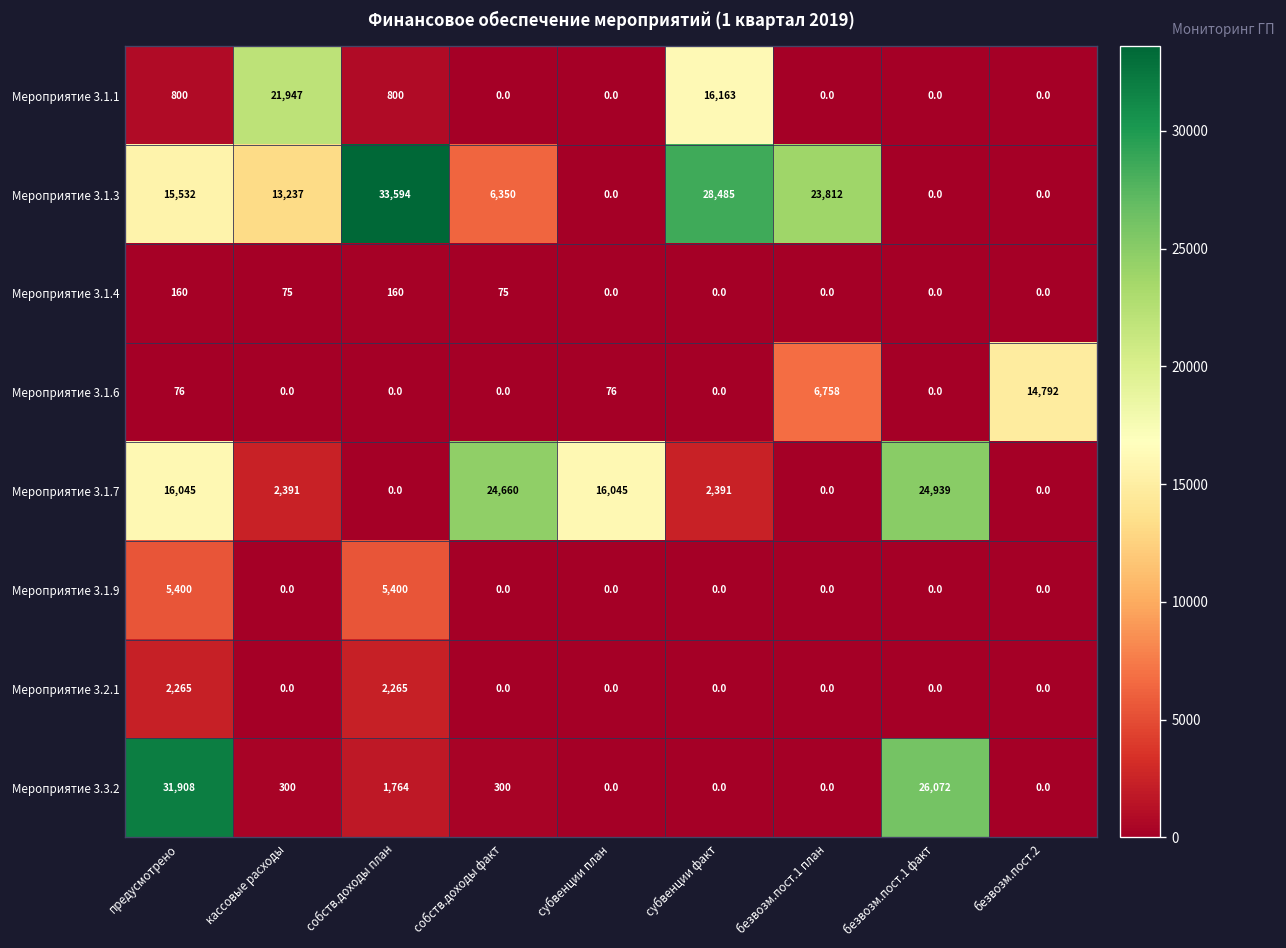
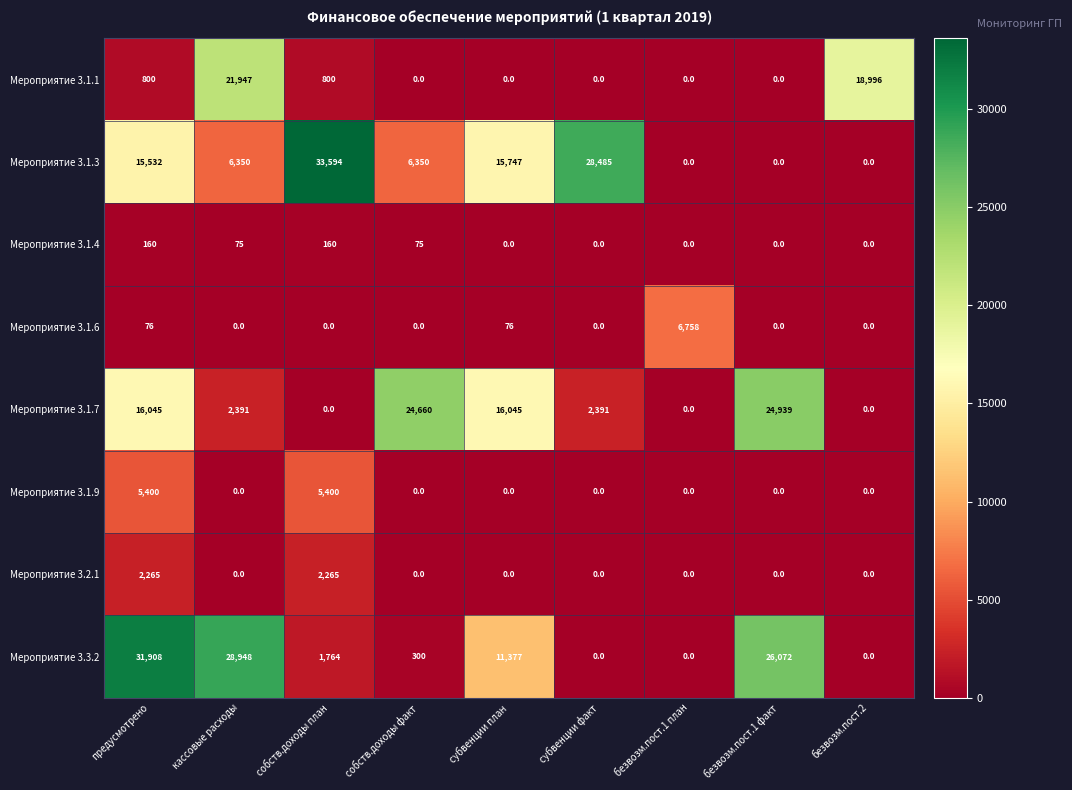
  {
    "Мероприятие 3.1.1": {
      "предусмотрено": "800",
      "кассовые расходы": "21,947",
      "собств.доходы план": "800",
      "собств.доходы факт": "0.0",
      "субвенции план": "0.0",
-     "субвенции факт": "16,163",
+     "субвенции факт": "0.0",
      "безвозм.пост.1 план": "0.0",
      "безвозм.пост.1 факт": "0.0",
-     "безвозм.пост.2": "0.0"
+     "безвозм.пост.2": "18,996"
    },
    "Мероприятие 3.1.3": {
      "предусмотрено": "15,532",
-     "кассовые расходы": "13,237",
+     "кассовые расходы": "6,350",
      "собств.доходы план": "33,594",
      "собств.доходы факт": "6,350",
-     "субвенции план": "0.0",
+     "субвенции план": "15,747",
      "субвенции факт": "28,485",
-     "безвозм.пост.1 план": "23,812",
+     "безвозм.пост.1 план": "0.0",
      "безвозм.пост.1 факт": "0.0",
      "безвозм.пост.2": "0.0"
    },
    "Мероприятие 3.1.4": {
      "предусмотрено": "160",
      "кассовые расходы": "75",
      "собств.доходы план": "160",
      "собств.доходы факт": "75",
      "субвенции план": "0.0",
      "субвенции факт": "0.0",
      "безвозм.пост.1 план": "0.0",
      "безвозм.пост.1 факт": "0.0",
      "безвозм.пост.2": "0.0"
    },
    "Мероприятие 3.1.6": {
      "предусмотрено": "76",
      "кассовые расходы": "0.0",
      "собств.доходы план": "0.0",
      "собств.доходы факт": "0.0",
      "субвенции план": "76",
      "субвенции факт": "0.0",
      "безвозм.пост.1 план": "6,758",
      "безвозм.пост.1 факт": "0.0",
-     "безвозм.пост.2": "14,792"
+     "безвозм.пост.2": "0.0"
    },
    "Мероприятие 3.1.7": {
      "предусмотрено": "16,045",
      "кассовые расходы": "2,391",
      "собств.доходы план": "0.0",
      "собств.доходы факт": "24,660",
      "субвенции план": "16,045",
      "субвенции факт": "2,391",
      "безвозм.пост.1 план": "0.0",
      "безвозм.пост.1 факт": "24,939",
      "безвозм.пост.2": "0.0"
    },
    "Мероприятие 3.1.9": {
      "предусмотрено": "5,400",
      "кассовые расходы": "0.0",
      "собств.доходы план": "5,400",
      "собств.доходы факт": "0.0",
      "субвенции план": "0.0",
      "субвенции факт": "0.0",
      "безвозм.пост.1 план": "0.0",
      "безвозм.пост.1 факт": "0.0",
      "безвозм.пост.2": "0.0"
    },
    "Мероприятие 3.2.1": {
      "предусмотрено": "2,265",
      "кассовые расходы": "0.0",
      "собств.доходы план": "2,265",
      "собств.доходы факт": "0.0",
      "субвенции план": "0.0",
      "субвенции факт": "0.0",
      "безвозм.пост.1 план": "0.0",
      "безвозм.пост.1 факт": "0.0",
      "безвозм.пост.2": "0.0"
    },
    "Мероприятие 3.3.2": {
      "предусмотрено": "31,908",
-     "кассовые расходы": "300",
+     "кассовые расходы": "28,948",
      "собств.доходы план": "1,764",
      "собств.доходы факт": "300",
-     "субвенции план": "0.0",
+     "субвенции план": "11,377",
      "субвенции факт": "0.0",
      "безвозм.пост.1 план": "0.0",
      "безвозм.пост.1 факт": "26,072",
      "безвозм.пост.2": "0.0"
    }
  }
